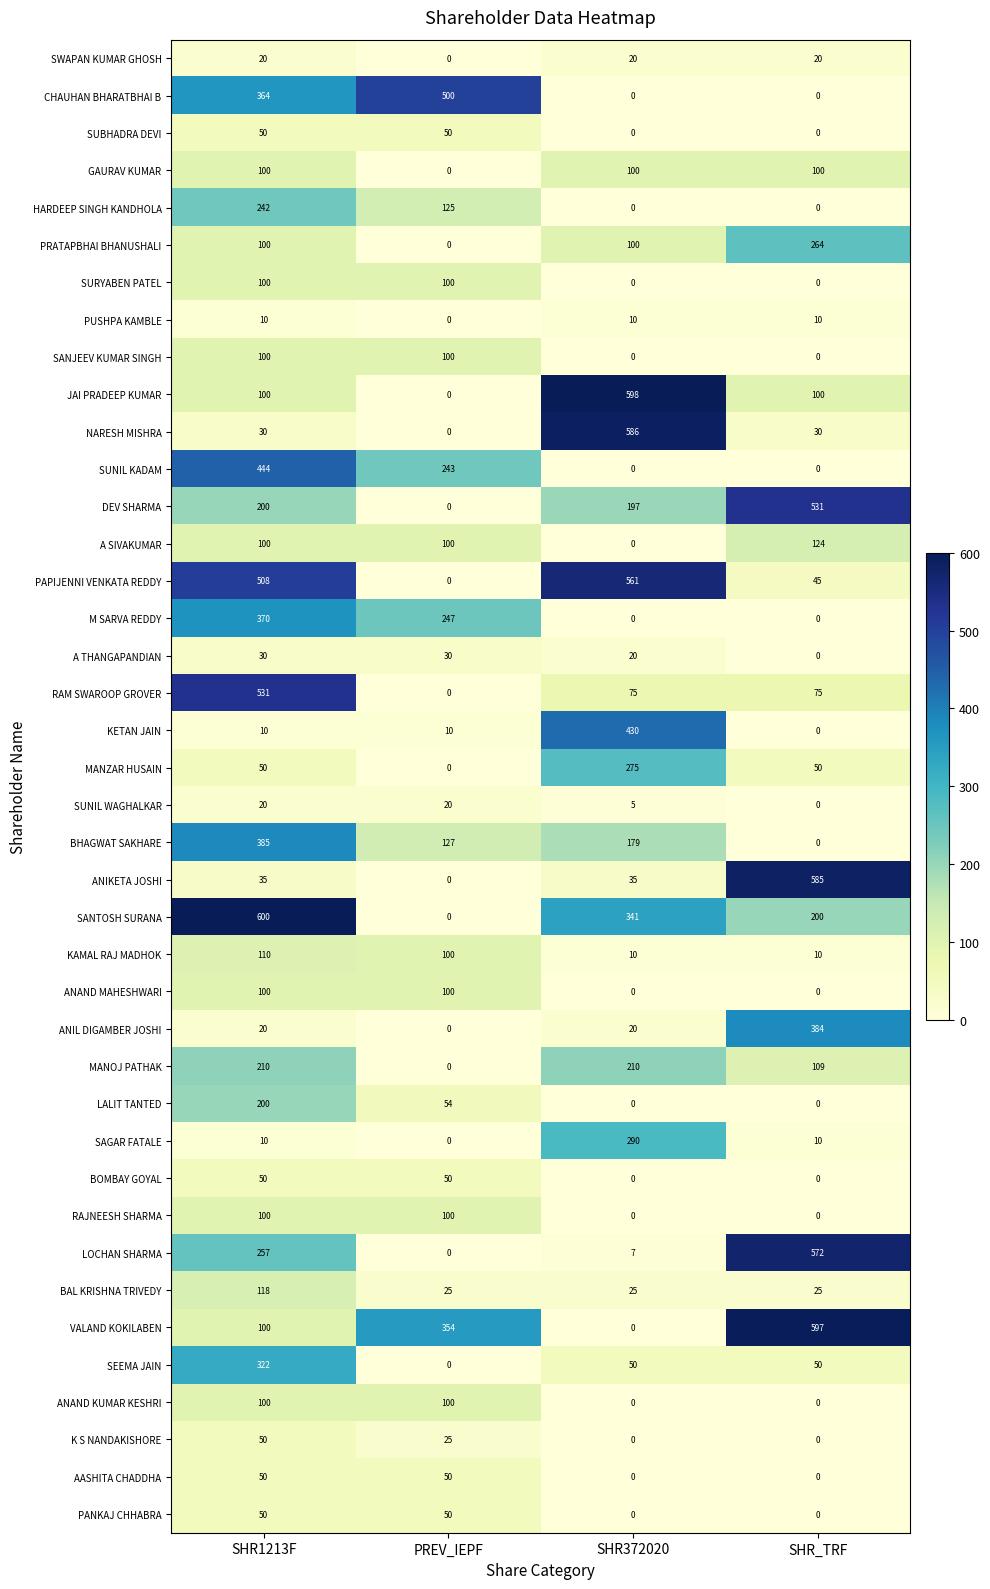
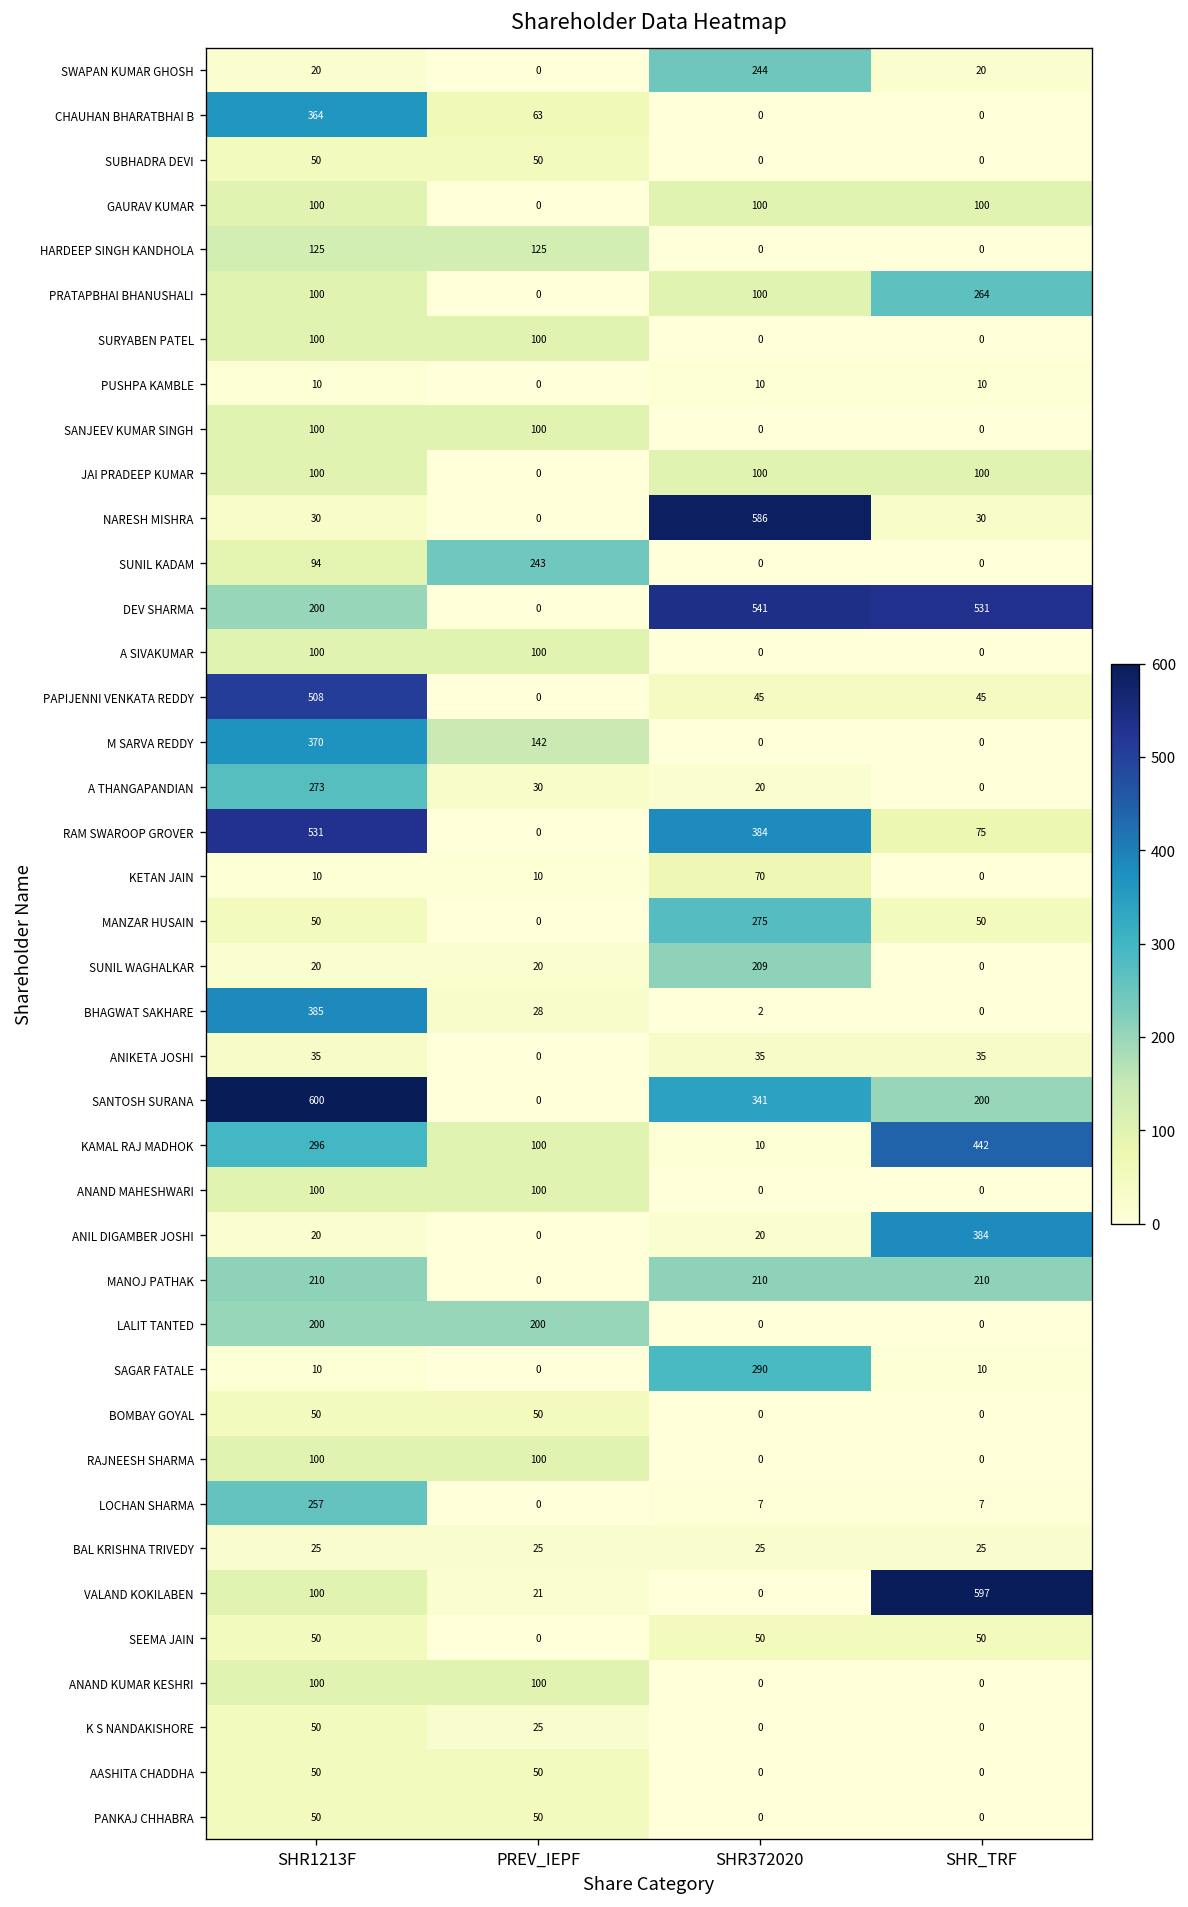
  {
    "SWAPAN KUMAR GHOSH": {
      "SHR1213F": 20,
      "PREV_IEPF": 0,
-     "SHR372020": 20,
+     "SHR372020": 244,
      "SHR_TRF": 20
    },
    "CHAUHAN BHARATBHAI B": {
      "SHR1213F": 364,
-     "PREV_IEPF": 500,
+     "PREV_IEPF": 63,
      "SHR372020": 0,
      "SHR_TRF": 0
    },
    "SUBHADRA DEVI": {
      "SHR1213F": 50,
      "PREV_IEPF": 50,
      "SHR372020": 0,
      "SHR_TRF": 0
    },
    "GAURAV KUMAR": {
      "SHR1213F": 100,
      "PREV_IEPF": 0,
      "SHR372020": 100,
      "SHR_TRF": 100
    },
    "HARDEEP SINGH KANDHOLA": {
-     "SHR1213F": 242,
+     "SHR1213F": 125,
      "PREV_IEPF": 125,
      "SHR372020": 0,
      "SHR_TRF": 0
    },
    "PRATAPBHAI BHANUSHALI": {
      "SHR1213F": 100,
      "PREV_IEPF": 0,
      "SHR372020": 100,
      "SHR_TRF": 264
    },
    "SURYABEN PATEL": {
      "SHR1213F": 100,
      "PREV_IEPF": 100,
      "SHR372020": 0,
      "SHR_TRF": 0
    },
    "PUSHPA KAMBLE": {
      "SHR1213F": 10,
      "PREV_IEPF": 0,
      "SHR372020": 10,
      "SHR_TRF": 10
    },
    "SANJEEV KUMAR SINGH": {
      "SHR1213F": 100,
      "PREV_IEPF": 100,
      "SHR372020": 0,
      "SHR_TRF": 0
    },
    "JAI PRADEEP KUMAR": {
      "SHR1213F": 100,
      "PREV_IEPF": 0,
-     "SHR372020": 598,
+     "SHR372020": 100,
      "SHR_TRF": 100
    },
    "NARESH MISHRA": {
      "SHR1213F": 30,
      "PREV_IEPF": 0,
      "SHR372020": 586,
      "SHR_TRF": 30
    },
    "SUNIL KADAM": {
-     "SHR1213F": 444,
+     "SHR1213F": 94,
      "PREV_IEPF": 243,
      "SHR372020": 0,
      "SHR_TRF": 0
    },
    "DEV SHARMA": {
      "SHR1213F": 200,
      "PREV_IEPF": 0,
-     "SHR372020": 197,
+     "SHR372020": 541,
      "SHR_TRF": 531
    },
    "A SIVAKUMAR": {
      "SHR1213F": 100,
      "PREV_IEPF": 100,
      "SHR372020": 0,
-     "SHR_TRF": 124
+     "SHR_TRF": 0
    },
    "PAPIJENNI VENKATA REDDY": {
      "SHR1213F": 508,
      "PREV_IEPF": 0,
-     "SHR372020": 561,
+     "SHR372020": 45,
      "SHR_TRF": 45
    },
    "M SARVA REDDY": {
      "SHR1213F": 370,
-     "PREV_IEPF": 247,
+     "PREV_IEPF": 142,
      "SHR372020": 0,
      "SHR_TRF": 0
    },
    "A THANGAPANDIAN": {
-     "SHR1213F": 30,
+     "SHR1213F": 273,
      "PREV_IEPF": 30,
      "SHR372020": 20,
      "SHR_TRF": 0
    },
    "RAM SWAROOP GROVER": {
      "SHR1213F": 531,
      "PREV_IEPF": 0,
-     "SHR372020": 75,
+     "SHR372020": 384,
      "SHR_TRF": 75
    },
    "KETAN JAIN": {
      "SHR1213F": 10,
      "PREV_IEPF": 10,
-     "SHR372020": 430,
+     "SHR372020": 70,
      "SHR_TRF": 0
    },
    "MANZAR HUSAIN": {
      "SHR1213F": 50,
      "PREV_IEPF": 0,
      "SHR372020": 275,
      "SHR_TRF": 50
    },
    "SUNIL WAGHALKAR": {
      "SHR1213F": 20,
      "PREV_IEPF": 20,
-     "SHR372020": 5,
+     "SHR372020": 209,
      "SHR_TRF": 0
    },
    "BHAGWAT SAKHARE": {
      "SHR1213F": 385,
-     "PREV_IEPF": 127,
-     "SHR372020": 179,
+     "PREV_IEPF": 28,
+     "SHR372020": 2,
      "SHR_TRF": 0
    },
    "ANIKETA JOSHI": {
      "SHR1213F": 35,
      "PREV_IEPF": 0,
      "SHR372020": 35,
-     "SHR_TRF": 585
+     "SHR_TRF": 35
    },
    "SANTOSH SURANA": {
      "SHR1213F": 600,
      "PREV_IEPF": 0,
      "SHR372020": 341,
      "SHR_TRF": 200
    },
    "KAMAL RAJ MADHOK": {
-     "SHR1213F": 110,
+     "SHR1213F": 296,
      "PREV_IEPF": 100,
      "SHR372020": 10,
-     "SHR_TRF": 10
+     "SHR_TRF": 442
    },
    "ANAND MAHESHWARI": {
      "SHR1213F": 100,
      "PREV_IEPF": 100,
      "SHR372020": 0,
      "SHR_TRF": 0
    },
    "ANIL DIGAMBER JOSHI": {
      "SHR1213F": 20,
      "PREV_IEPF": 0,
      "SHR372020": 20,
      "SHR_TRF": 384
    },
    "MANOJ PATHAK": {
      "SHR1213F": 210,
      "PREV_IEPF": 0,
      "SHR372020": 210,
-     "SHR_TRF": 109
+     "SHR_TRF": 210
    },
    "LALIT TANTED": {
      "SHR1213F": 200,
-     "PREV_IEPF": 54,
+     "PREV_IEPF": 200,
      "SHR372020": 0,
      "SHR_TRF": 0
    },
    "SAGAR FATALE": {
      "SHR1213F": 10,
      "PREV_IEPF": 0,
      "SHR372020": 290,
      "SHR_TRF": 10
    },
    "BOMBAY GOYAL": {
      "SHR1213F": 50,
      "PREV_IEPF": 50,
      "SHR372020": 0,
      "SHR_TRF": 0
    },
    "RAJNEESH SHARMA": {
      "SHR1213F": 100,
      "PREV_IEPF": 100,
      "SHR372020": 0,
      "SHR_TRF": 0
    },
    "LOCHAN SHARMA": {
      "SHR1213F": 257,
      "PREV_IEPF": 0,
      "SHR372020": 7,
-     "SHR_TRF": 572
+     "SHR_TRF": 7
    },
    "BAL KRISHNA TRIVEDY": {
-     "SHR1213F": 118,
+     "SHR1213F": 25,
      "PREV_IEPF": 25,
      "SHR372020": 25,
      "SHR_TRF": 25
    },
    "VALAND KOKILABEN": {
      "SHR1213F": 100,
-     "PREV_IEPF": 354,
+     "PREV_IEPF": 21,
      "SHR372020": 0,
      "SHR_TRF": 597
    },
    "SEEMA JAIN": {
-     "SHR1213F": 322,
+     "SHR1213F": 50,
      "PREV_IEPF": 0,
      "SHR372020": 50,
      "SHR_TRF": 50
    },
    "ANAND KUMAR KESHRI": {
      "SHR1213F": 100,
      "PREV_IEPF": 100,
      "SHR372020": 0,
      "SHR_TRF": 0
    },
    "K S NANDAKISHORE": {
      "SHR1213F": 50,
      "PREV_IEPF": 25,
      "SHR372020": 0,
      "SHR_TRF": 0
    },
    "AASHITA CHADDHA": {
      "SHR1213F": 50,
      "PREV_IEPF": 50,
      "SHR372020": 0,
      "SHR_TRF": 0
    },
    "PANKAJ CHHABRA": {
      "SHR1213F": 50,
      "PREV_IEPF": 50,
      "SHR372020": 0,
      "SHR_TRF": 0
    }
  }
